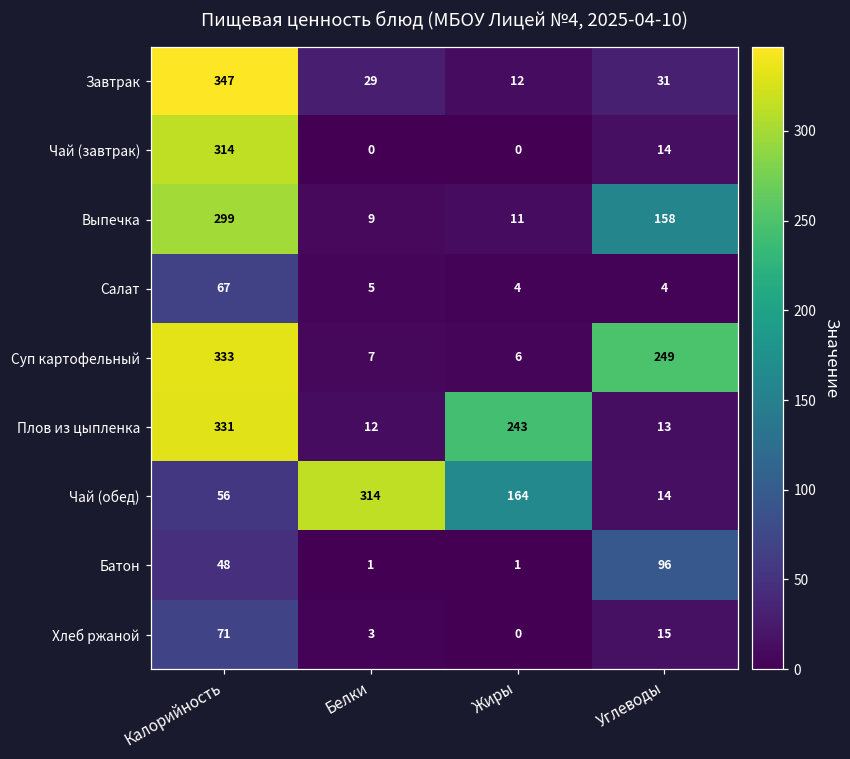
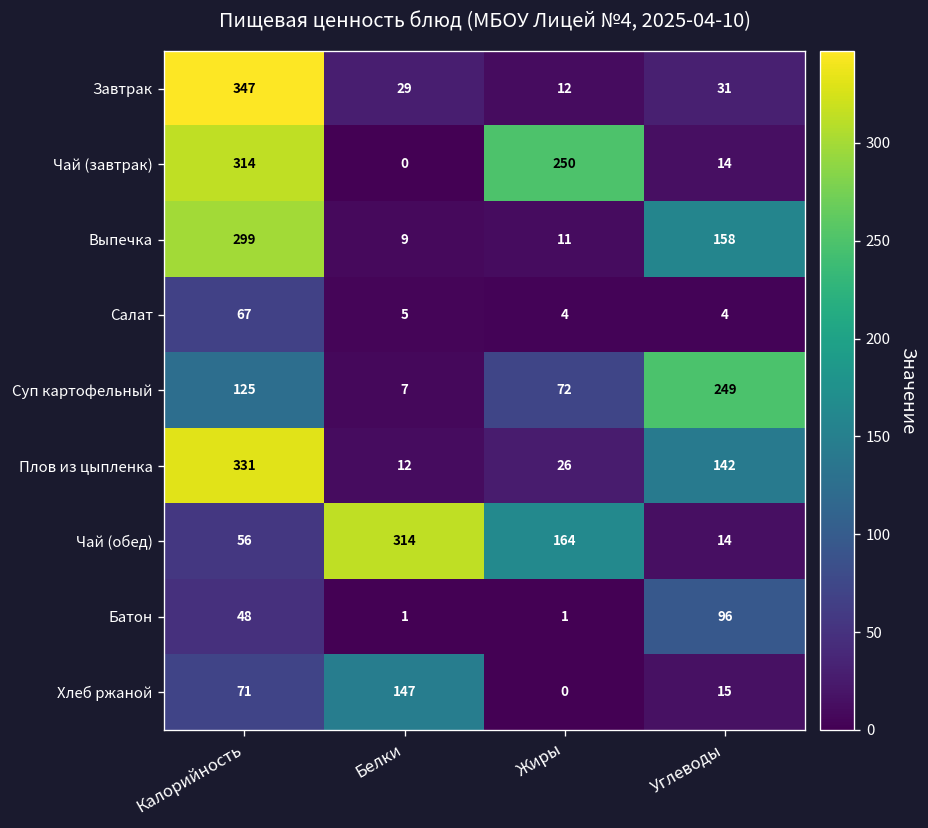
  {
    "Завтрак": {
      "Калорийность": 347,
      "Белки": 29,
      "Жиры": 12,
      "Углеводы": 31
    },
    "Чай (завтрак)": {
      "Калорийность": 314,
      "Белки": 0,
-     "Жиры": 0,
+     "Жиры": 250,
      "Углеводы": 14
    },
    "Выпечка": {
      "Калорийность": 299,
      "Белки": 9,
      "Жиры": 11,
      "Углеводы": 158
    },
    "Салат": {
      "Калорийность": 67,
      "Белки": 5,
      "Жиры": 4,
      "Углеводы": 4
    },
    "Суп картофельный": {
-     "Калорийность": 333,
+     "Калорийность": 125,
      "Белки": 7,
-     "Жиры": 6,
+     "Жиры": 72,
      "Углеводы": 249
    },
    "Плов из цыпленка": {
      "Калорийность": 331,
      "Белки": 12,
-     "Жиры": 243,
-     "Углеводы": 13
+     "Жиры": 26,
+     "Углеводы": 142
    },
    "Чай (обед)": {
      "Калорийность": 56,
      "Белки": 314,
      "Жиры": 164,
      "Углеводы": 14
    },
    "Батон": {
      "Калорийность": 48,
      "Белки": 1,
      "Жиры": 1,
      "Углеводы": 96
    },
    "Хлеб ржаной": {
      "Калорийность": 71,
-     "Белки": 3,
+     "Белки": 147,
      "Жиры": 0,
      "Углеводы": 15
    }
  }
